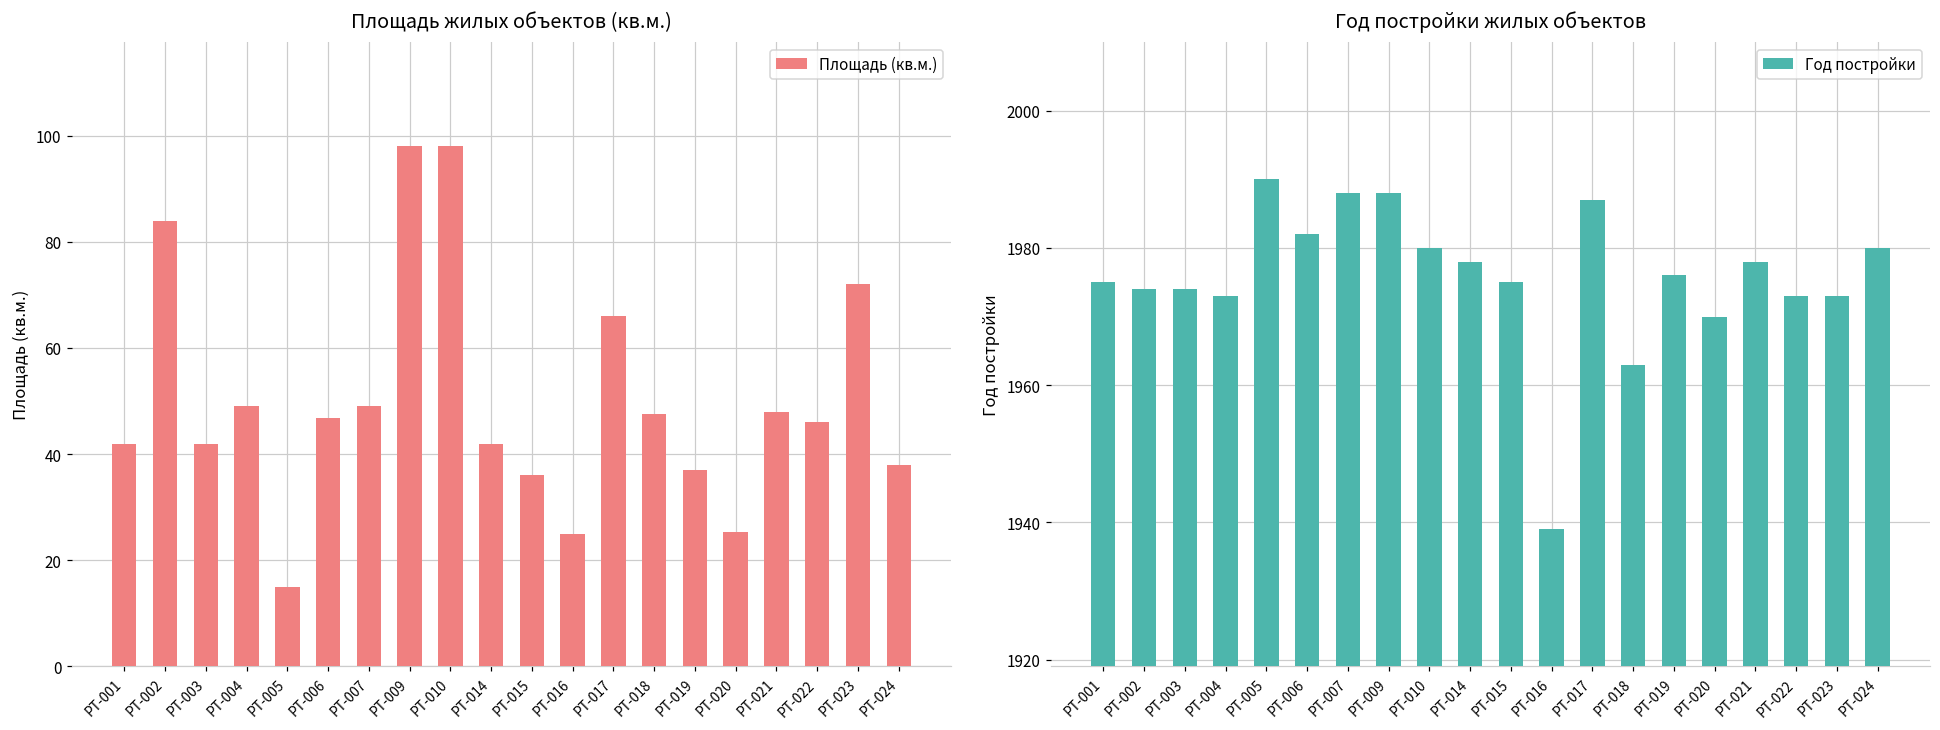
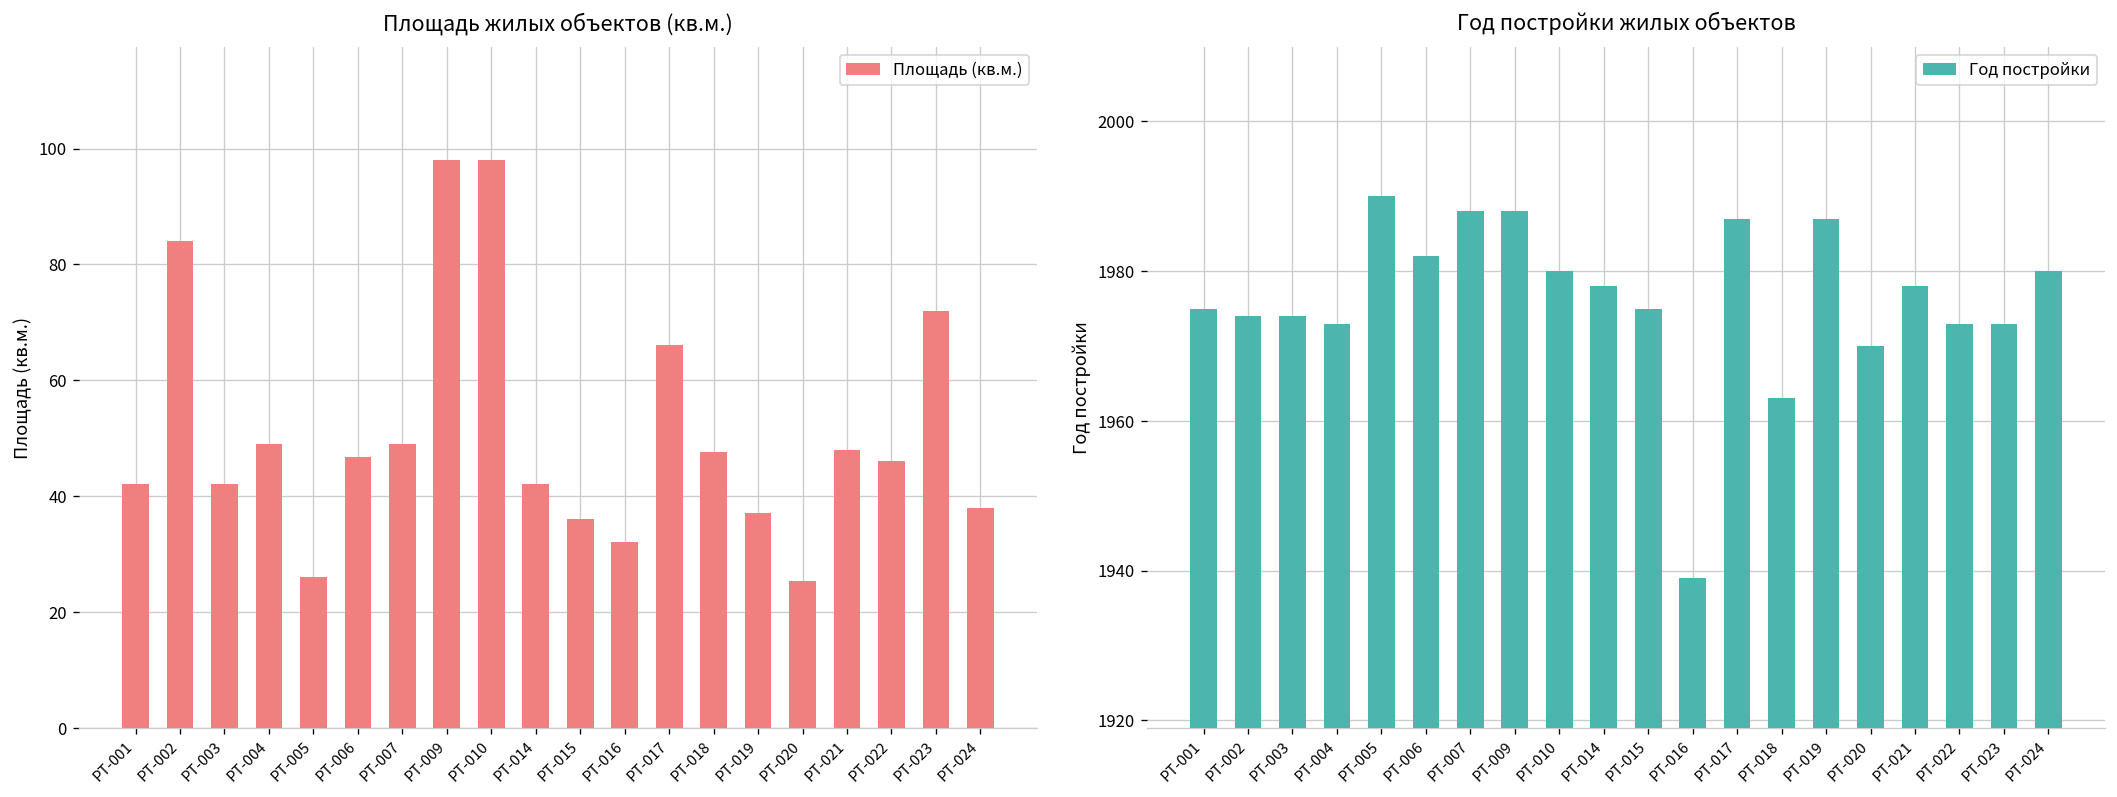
  {
    "Площадь жилых объектов (кв.м.)": {
      "РТ-001": 42,
      "РТ-002": 84,
      "РТ-003": 42,
      "РТ-004": 49,
-     "РТ-005": 15,
+     "РТ-005": 26,
      "РТ-006": 47,
      "РТ-007": 49,
      "РТ-009": 98,
      "РТ-010": 98,
      "РТ-014": 42,
      "РТ-015": 36,
-     "РТ-016": 25,
+     "РТ-016": 32,
      "РТ-017": 66,
      "РТ-018": 48,
      "РТ-019": 37,
      "РТ-020": 25,
      "РТ-021": 48,
      "РТ-022": 46,
      "РТ-023": 72,
      "РТ-024": 38
    },
    "Год постройки жилых объектов": {
      "РТ-001": 1975,
      "РТ-002": 1974,
      "РТ-003": 1974,
      "РТ-004": 1973,
      "РТ-005": 1990,
      "РТ-006": 1982,
      "РТ-007": 1988,
      "РТ-009": 1988,
      "РТ-010": 1980,
      "РТ-014": 1978,
      "РТ-015": 1975,
      "РТ-016": 1939,
      "РТ-017": 1987,
      "РТ-018": 1963,
-     "РТ-019": 1976,
+     "РТ-019": 1987,
      "РТ-020": 1970,
      "РТ-021": 1978,
      "РТ-022": 1973,
      "РТ-023": 1973,
      "РТ-024": 1980
    }
  }
